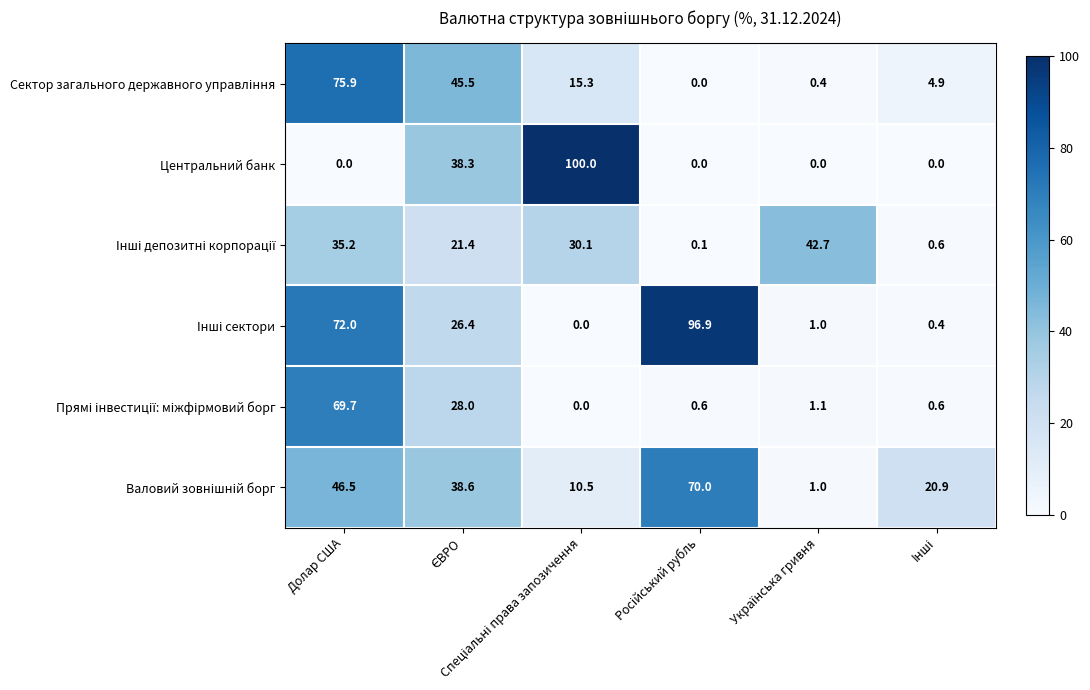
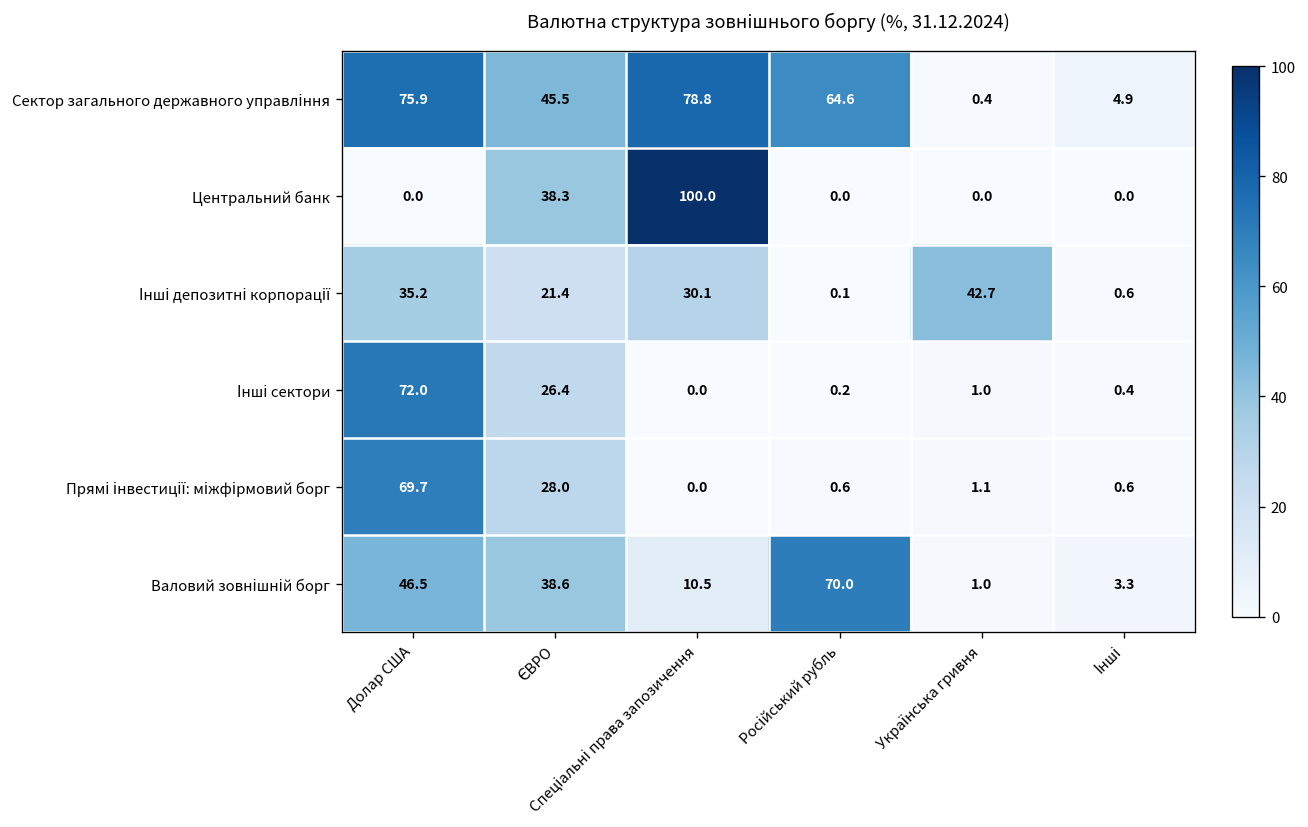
  {
    "Сектор загального державного управління": {
      "Долар США": 75.9,
      "ЄВРО": 45.5,
-     "Спеціальні права запозичення": 15.3,
-     "Російський рубль": 0.0,
+     "Спеціальні права запозичення": 78.8,
+     "Російський рубль": 64.6,
      "Українська гривня": 0.4,
      "Інші": 4.9
    },
    "Центральний банк": {
      "Долар США": 0.0,
      "ЄВРО": 38.3,
      "Спеціальні права запозичення": 100.0,
      "Російський рубль": 0.0,
      "Українська гривня": 0.0,
      "Інші": 0.0
    },
    "Інші депозитні корпорації": {
      "Долар США": 35.2,
      "ЄВРО": 21.4,
      "Спеціальні права запозичення": 30.1,
      "Російський рубль": 0.1,
      "Українська гривня": 42.7,
      "Інші": 0.6
    },
    "Інші сектори": {
      "Долар США": 72.0,
      "ЄВРО": 26.4,
      "Спеціальні права запозичення": 0.0,
-     "Російський рубль": 96.9,
+     "Російський рубль": 0.2,
      "Українська гривня": 1.0,
      "Інші": 0.4
    },
    "Прямі інвестиції: міжфірмовий борг": {
      "Долар США": 69.7,
      "ЄВРО": 28.0,
      "Спеціальні права запозичення": 0.0,
      "Російський рубль": 0.6,
      "Українська гривня": 1.1,
      "Інші": 0.6
    },
    "Валовий зовнішній борг": {
      "Долар США": 46.5,
      "ЄВРО": 38.6,
      "Спеціальні права запозичення": 10.5,
      "Російський рубль": 70.0,
      "Українська гривня": 1.0,
-     "Інші": 20.9
+     "Інші": 3.3
    }
  }
